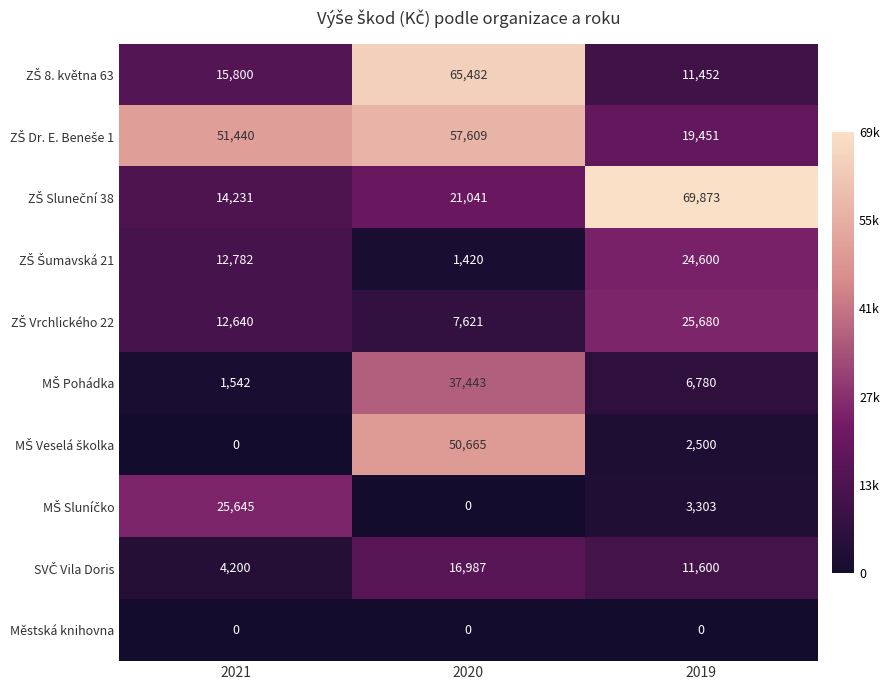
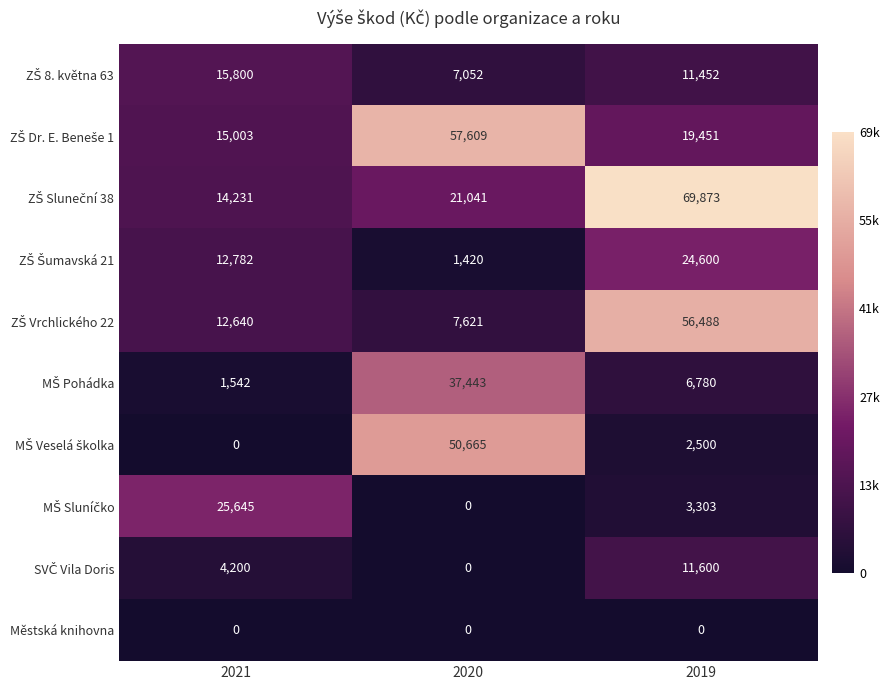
  {
    "ZŠ 8. května 63": {
      "2021": "15,800",
-     "2020": "65,482",
+     "2020": "7,052",
      "2019": "11,452"
    },
    "ZŠ Dr. E. Beneše 1": {
-     "2021": "51,440",
+     "2021": "15,003",
      "2020": "57,609",
      "2019": "19,451"
    },
    "ZŠ Sluneční 38": {
      "2021": "14,231",
      "2020": "21,041",
      "2019": "69,873"
    },
    "ZŠ Šumavská 21": {
      "2021": "12,782",
      "2020": "1,420",
      "2019": "24,600"
    },
    "ZŠ Vrchlického 22": {
      "2021": "12,640",
      "2020": "7,621",
-     "2019": "25,680"
+     "2019": "56,488"
    },
    "MŠ Pohádka": {
      "2021": "1,542",
      "2020": "37,443",
      "2019": "6,780"
    },
    "MŠ Veselá školka": {
      "2021": "0",
      "2020": "50,665",
      "2019": "2,500"
    },
    "MŠ Sluníčko": {
      "2021": "25,645",
      "2020": "0",
      "2019": "3,303"
    },
    "SVČ Vila Doris": {
      "2021": "4,200",
-     "2020": "16,987",
+     "2020": "0",
      "2019": "11,600"
    },
    "Městská knihovna": {
      "2021": "0",
      "2020": "0",
      "2019": "0"
    }
  }
